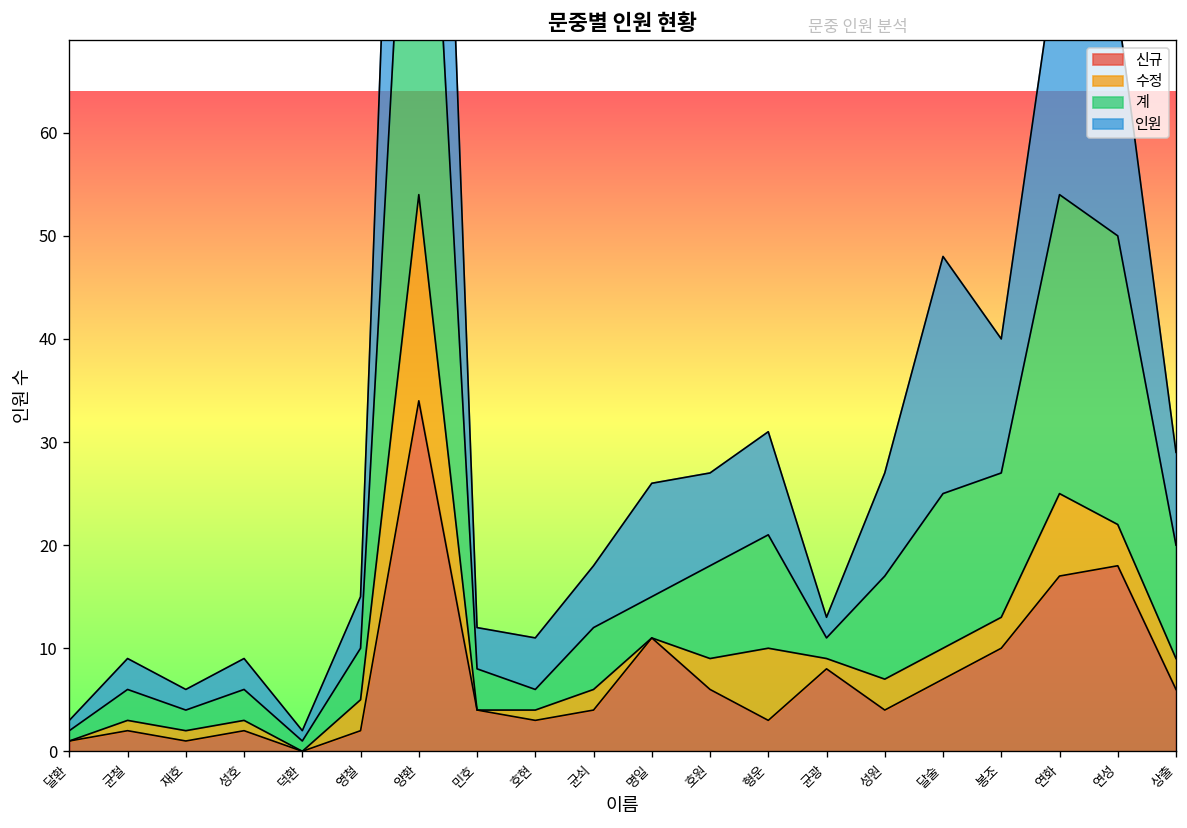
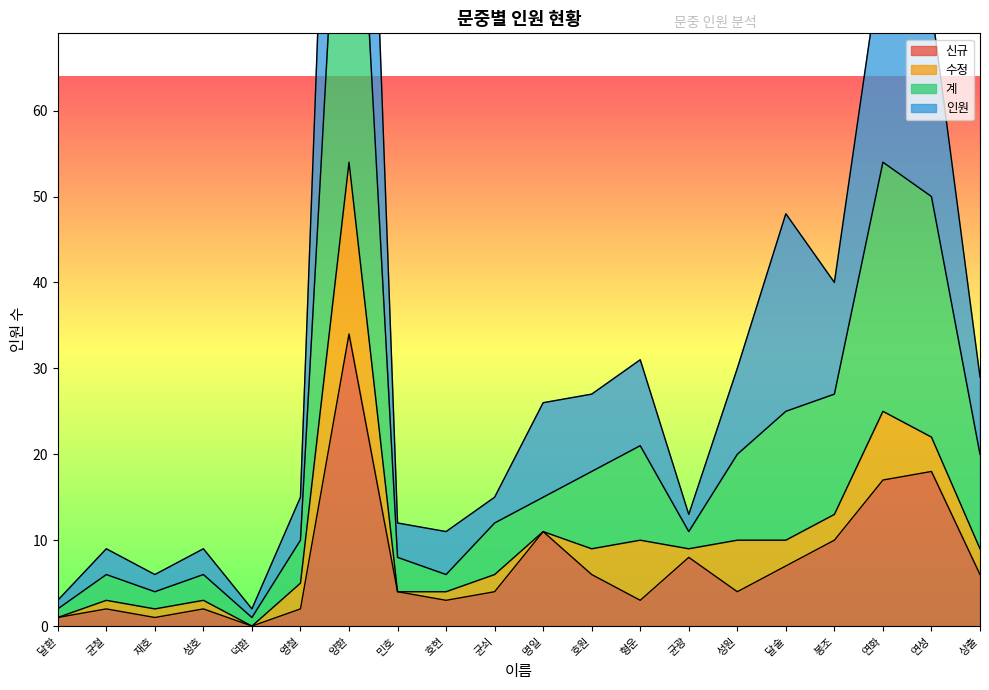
  {
    "신규": {
      "균철": 2,
      "재호": 1,
      "성호": 2,
      "영철": 2,
      "양환": 34,
      "호현": 3,
      "균쇠": 4,
      "호원": 6,
      "형운": 3,
      "균광": 8,
      "성원": 4,
      "달술": 7,
      "봉조": 10,
      "연화": 17,
      "연성": 18,
      "상출": 6
    },
    "수정": {
      "균철": 3,
      "재호": 2,
      "성호": 3,
      "영철": 5,
      "양환": 54,
      "호현": 4,
      "균쇠": 6,
      "호원": 9,
      "형운": 10,
      "균광": 9,
-     "성원": 3,
+     "성원": 6,
      "달술": 10,
      "봉조": 13,
      "연화": 25,
      "연성": 22,
      "상출": 9
    },
    "계": {
      "달환": 1,
      "균철": 3,
      "재호": 2,
      "성호": 3,
      "덕환": 1,
      "영철": 5,
      "민호": 4,
      "호현": 2,
      "균쇠": 6,
      "명일": 4,
      "호원": 9,
      "형운": 11,
      "균광": 2,
      "성원": 10,
      "달술": 15,
      "봉조": 14,
      "연화": 29,
      "연성": 28,
      "상출": 11
    },
    "인원": {
      "달환": 1,
      "균철": 3,
      "재호": 2,
      "성호": 3,
      "덕환": 1,
      "영철": 5,
      "민호": 4,
      "호현": 5,
-     "균쇠": 6,
+     "균쇠": 3,
      "명일": 11,
      "호원": 9,
      "형운": 10,
      "균광": 2,
      "성원": 10,
      "달술": 23,
      "봉조": 13,
      "상출": 9
    }
  }
